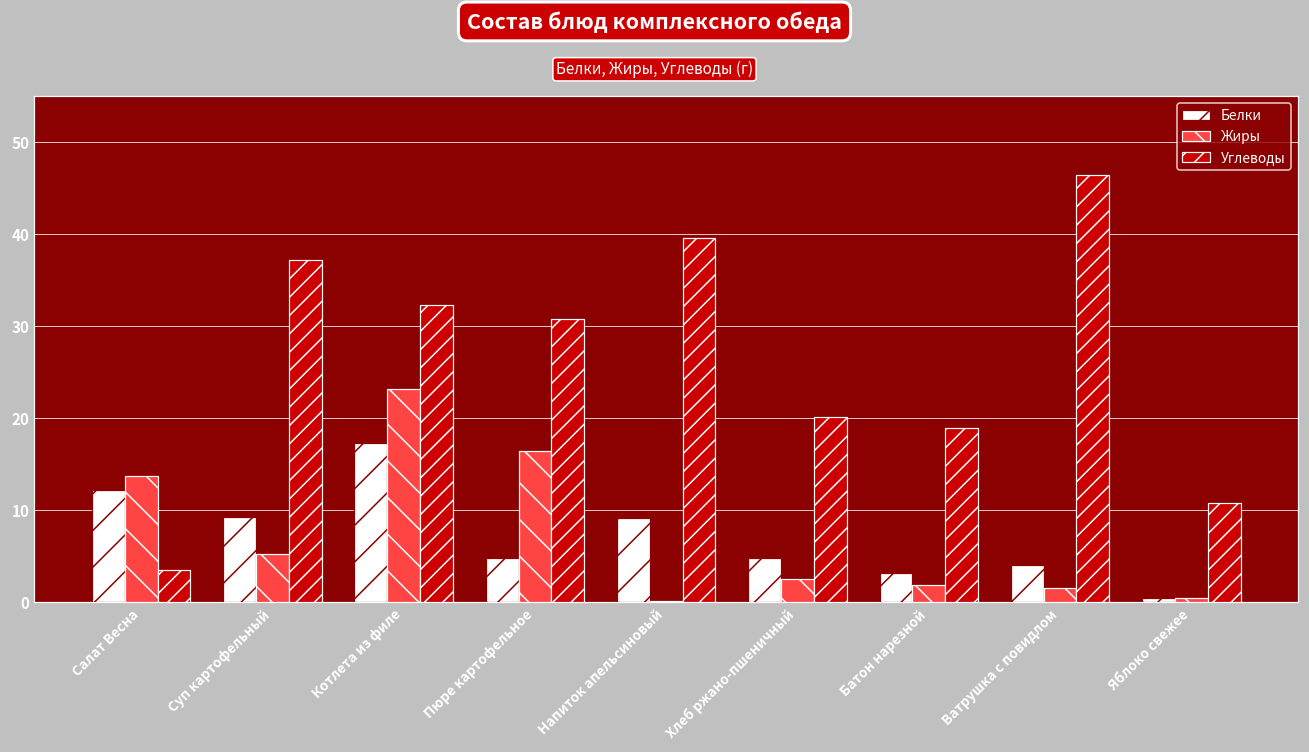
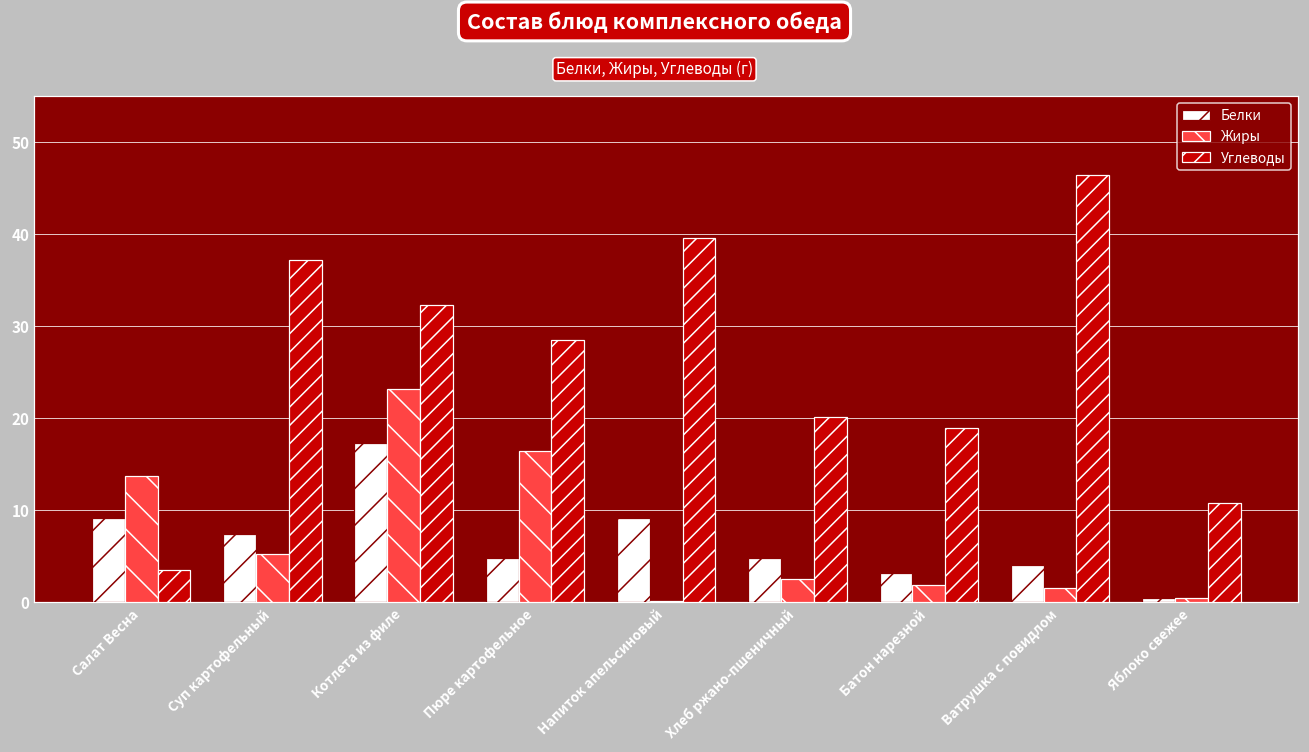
  {
    "Белки": {
-     "Салат Весна": 12,
-     "Суп картофельный": 9,
+     "Салат Весна": 9,
+     "Суп картофельный": 7,
      "Котлета из филе": 17,
      "Пюре картофельное": 5,
      "Напиток апельсиновый": 9,
      "Хлеб ржано-пшеничный": 5,
      "Батон нарезной": 3,
      "Ватрушка с повидлом": 4,
      "Яблоко свежее": 0
    },
    "Жиры": {
      "Салат Весна": 14,
      "Суп картофельный": 5,
      "Котлета из филе": 23,
      "Пюре картофельное": 16,
      "Хлеб ржано-пшеничный": 3,
      "Батон нарезной": 2,
      "Ватрушка с повидлом": 2,
      "Яблоко свежее": 0
    },
    "Углеводы": {
      "Салат Весна": 4,
      "Суп картофельный": 37,
      "Котлета из филе": 32,
-     "Пюре картофельное": 31,
+     "Пюре картофельное": 29,
      "Напиток апельсиновый": 40,
      "Хлеб ржано-пшеничный": 20,
      "Батон нарезной": 19,
      "Ватрушка с повидлом": 46,
      "Яблоко свежее": 11
    }
  }
